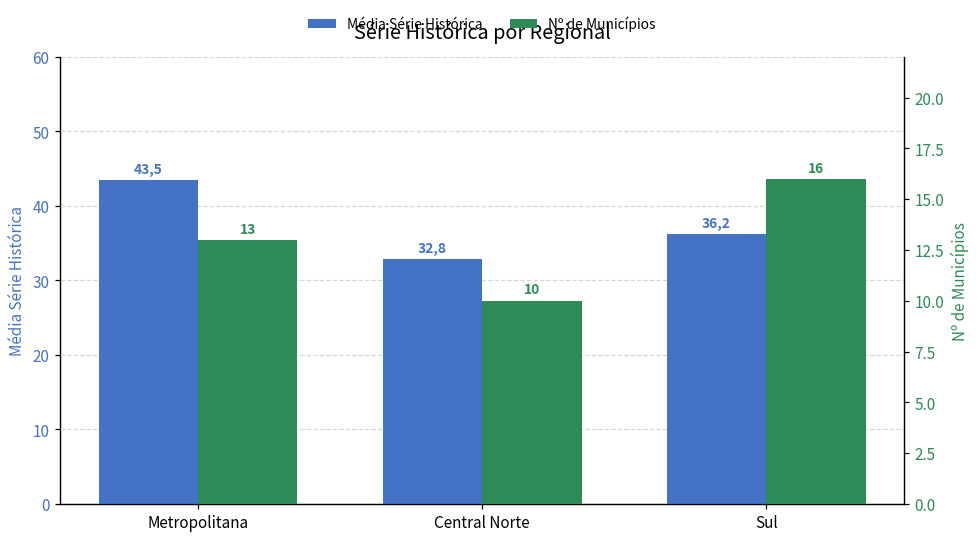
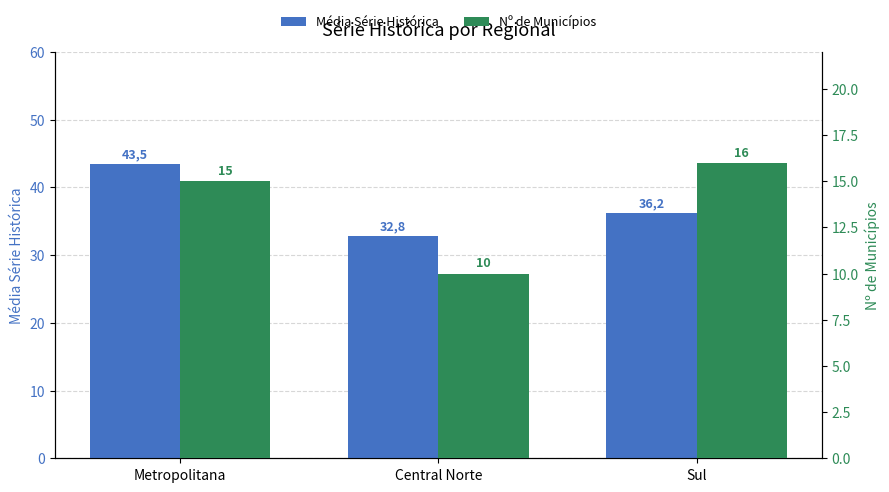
  {
    "Nº de Municípios": {
-     "Metropolitana": 13,
+     "Metropolitana": 15,
      "Central Norte": 10,
      "Sul": 16
    }
  }
